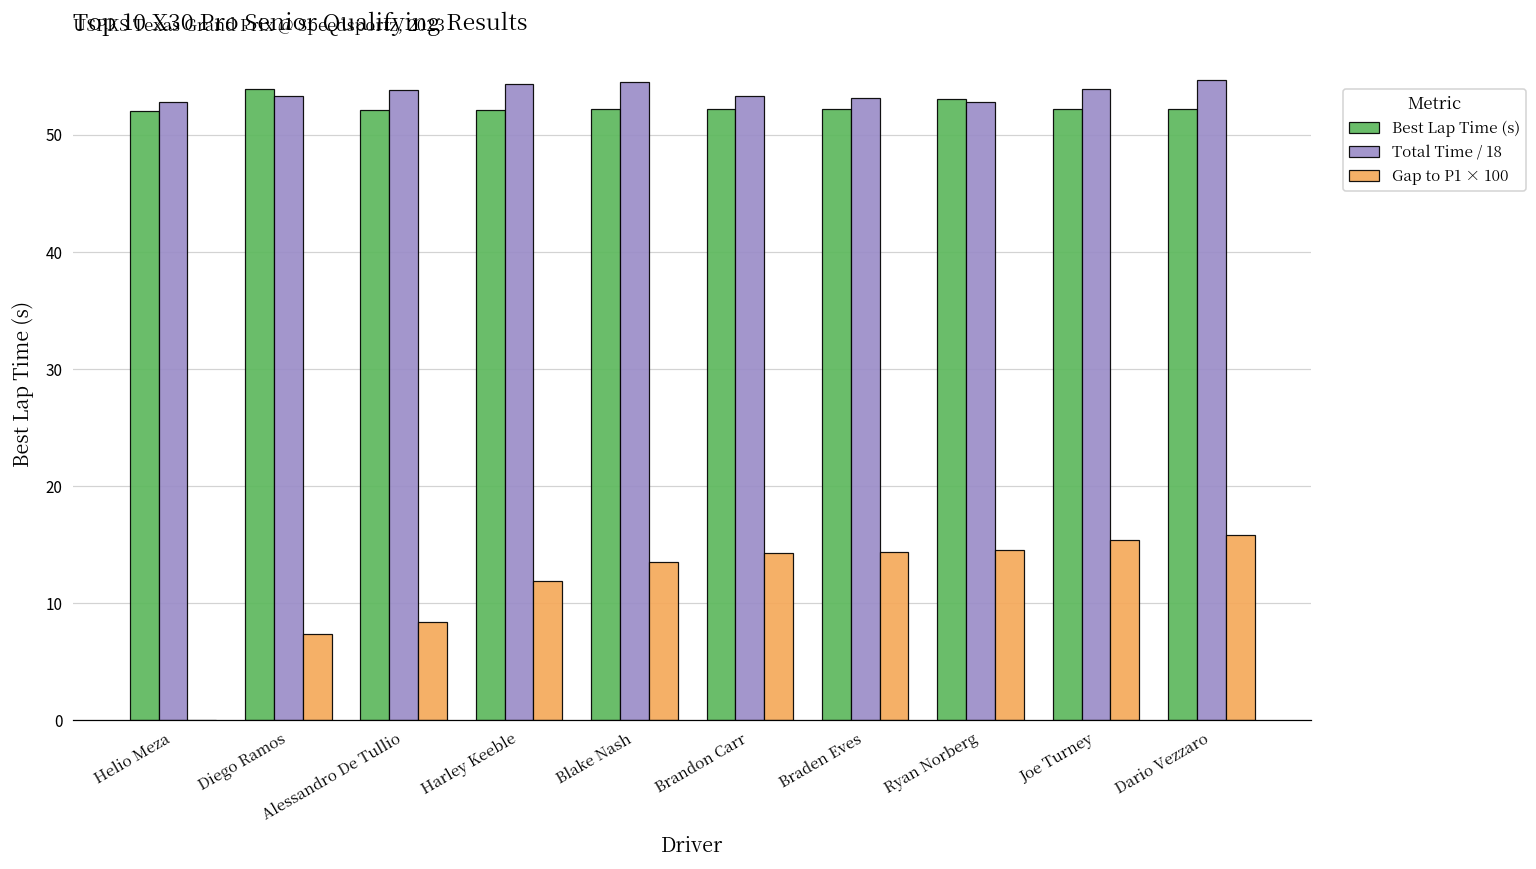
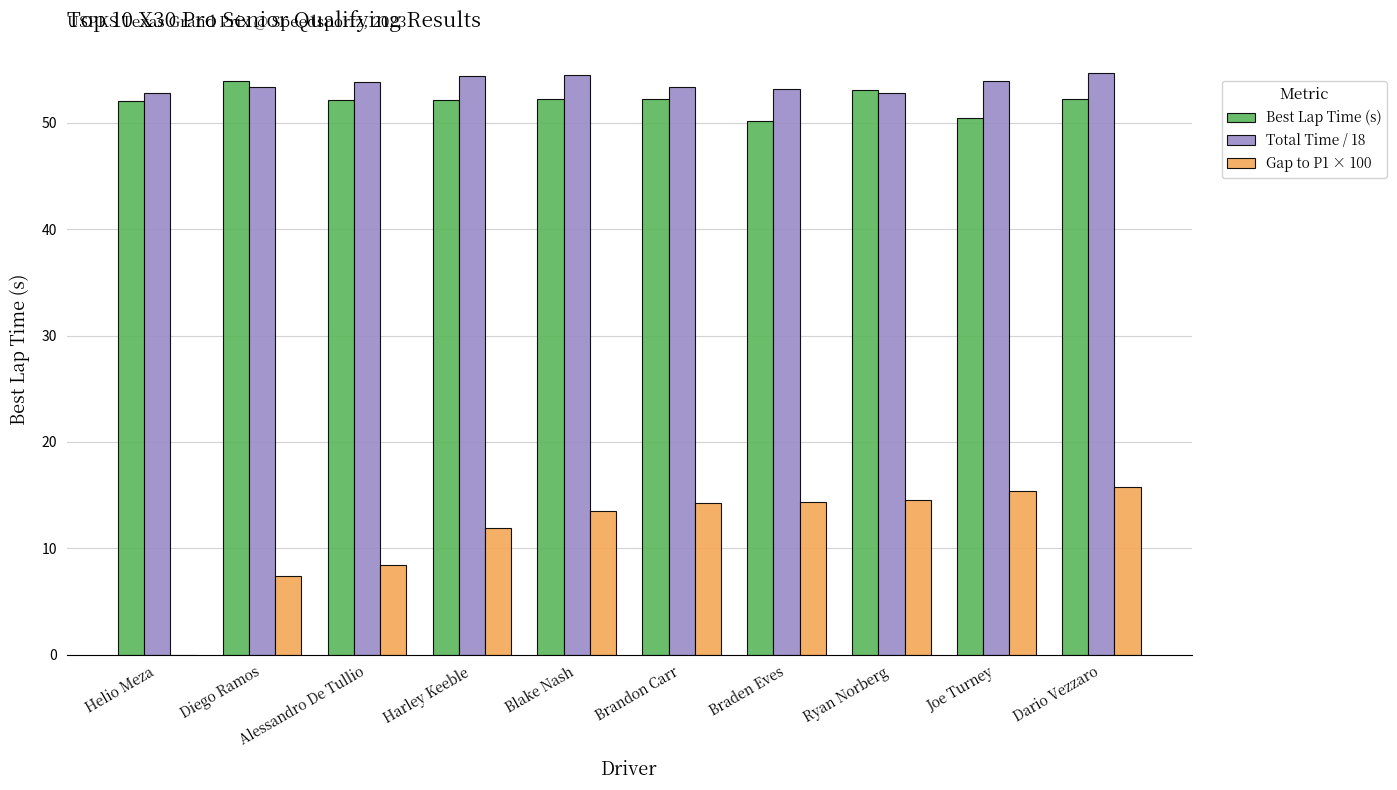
  {
    "Best Lap Time (s)": {
      "Helio Meza": 52.1,
      "Diego Ramos": 53.9,
      "Alessandro De Tullio": 52.1,
      "Harley Keeble": 52.2,
      "Blake Nash": 52.2,
      "Brandon Carr": 52.2,
-     "Braden Eves": 52.2,
+     "Braden Eves": 50.1,
      "Ryan Norberg": 53.1,
-     "Joe Turney": 52.2,
+     "Joe Turney": 50.5,
      "Dario Vezzaro": 52.2
    },
    "Total Time / 18": {
      "Helio Meza": 52.8,
      "Diego Ramos": 53.3,
      "Alessandro De Tullio": 53.9,
      "Harley Keeble": 54.3,
      "Blake Nash": 54.5,
      "Brandon Carr": 53.4,
      "Braden Eves": 53.1,
      "Ryan Norberg": 52.8,
      "Joe Turney": 54.0,
      "Dario Vezzaro": 54.7
    },
    "Gap to P1 × 100": {
      "Helio Meza": 0.0,
      "Diego Ramos": 7.4,
      "Alessandro De Tullio": 8.4,
      "Harley Keeble": 11.9,
      "Blake Nash": 13.5,
      "Brandon Carr": 14.3,
      "Braden Eves": 14.4,
      "Ryan Norberg": 14.5,
      "Joe Turney": 15.4,
      "Dario Vezzaro": 15.8
    }
  }
